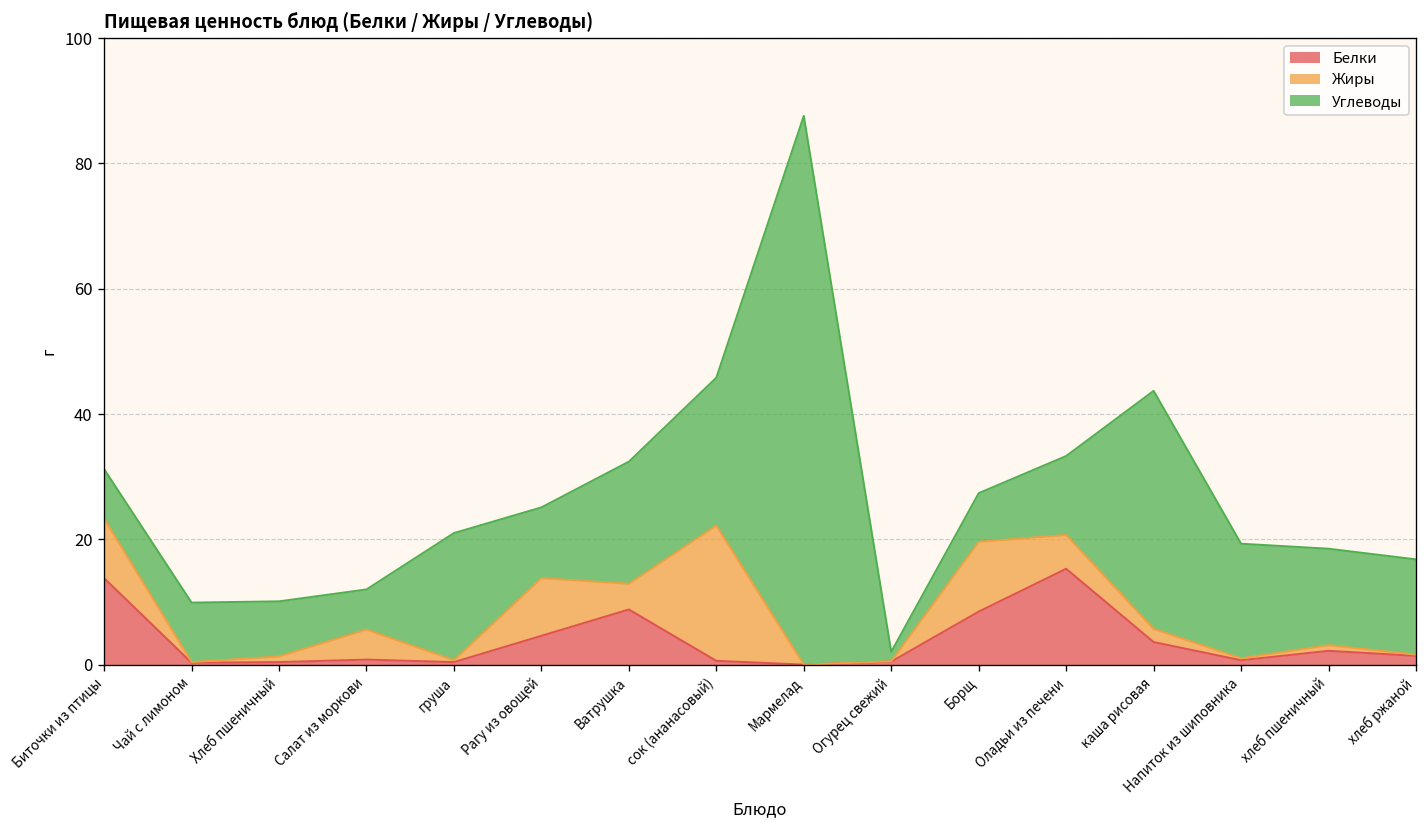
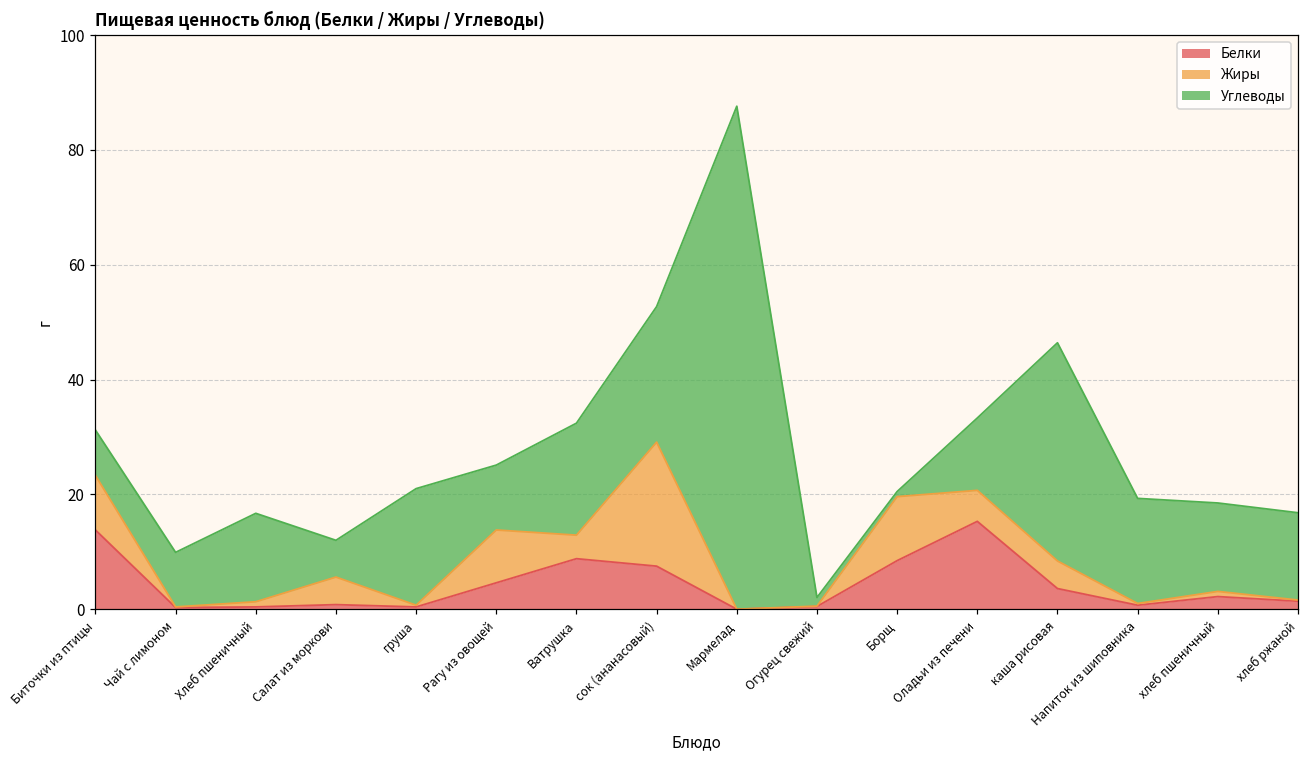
  {
    "Белки": {
      "Биточки из птицы": 14,
      "Хлеб пшеничный": 0,
      "Салат из моркови": 1,
      "Рагу из овощей": 5,
      "Ватрушка": 9,
-     "сок (ананасовый)": 1,
+     "сок (ананасовый)": 8,
      "Борщ": 8,
      "Оладьи из печени": 15,
      "каша рисовая": 4,
      "хлеб пшеничный": 2
    },
    "Жиры": {
      "Биточки из птицы": 10,
      "Хлеб пшеничный": 1,
      "Салат из моркови": 5,
      "Рагу из овощей": 9,
      "Ватрушка": 4,
      "сок (ананасовый)": 22,
      "Борщ": 11,
      "Оладьи из печени": 5,
-     "каша рисовая": 2,
+     "каша рисовая": 5,
      "хлеб пшеничный": 1
    },
    "Углеводы": {
      "Биточки из птицы": 8,
      "Чай с лимоном": 10,
-     "Хлеб пшеничный": 9,
+     "Хлеб пшеничный": 15,
      "Салат из моркови": 6,
      "груша": 20,
      "Рагу из овощей": 11,
      "Ватрушка": 20,
      "сок (ананасовый)": 24,
      "Мармелад": 88,
      "Огурец свежий": 2,
-     "Борщ": 8,
+     "Борщ": 1,
      "Оладьи из печени": 13,
      "каша рисовая": 38,
      "Напиток из шиповника": 18,
      "хлеб пшеничный": 15,
      "хлеб ржаной": 15
    }
  }
